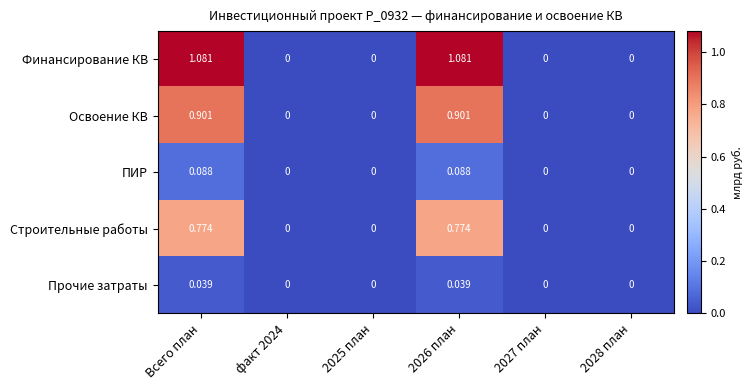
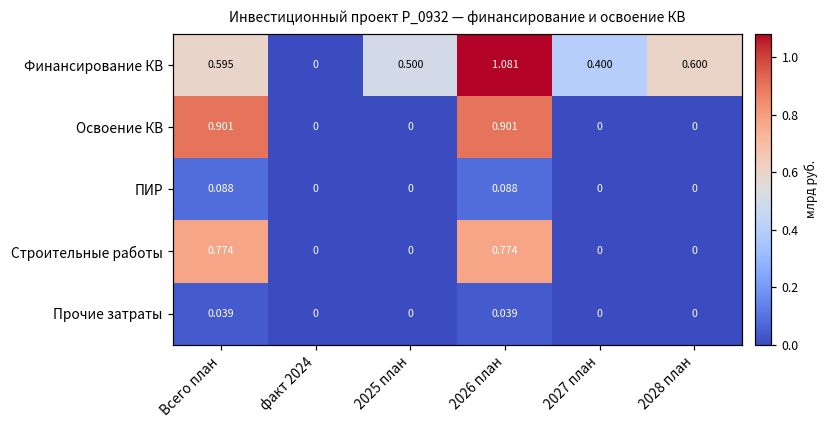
  {
    "Финансирование КВ": {
-     "Всего план": 1.081,
+     "Всего план": 0.595,
      "факт 2024": 0,
-     "2025 план": 0,
+     "2025 план": 0.500,
      "2026 план": 1.081,
-     "2027 план": 0,
-     "2028 план": 0
+     "2027 план": 0.400,
+     "2028 план": 0.600
    },
    "Освоение КВ": {
      "Всего план": 0.901,
      "факт 2024": 0,
      "2025 план": 0,
      "2026 план": 0.901,
      "2027 план": 0,
      "2028 план": 0
    },
    "ПИР": {
      "Всего план": 0.088,
      "факт 2024": 0,
      "2025 план": 0,
      "2026 план": 0.088,
      "2027 план": 0,
      "2028 план": 0
    },
    "Строительные работы": {
      "Всего план": 0.774,
      "факт 2024": 0,
      "2025 план": 0,
      "2026 план": 0.774,
      "2027 план": 0,
      "2028 план": 0
    },
    "Прочие затраты": {
      "Всего план": 0.039,
      "факт 2024": 0,
      "2025 план": 0,
      "2026 план": 0.039,
      "2027 план": 0,
      "2028 план": 0
    }
  }
